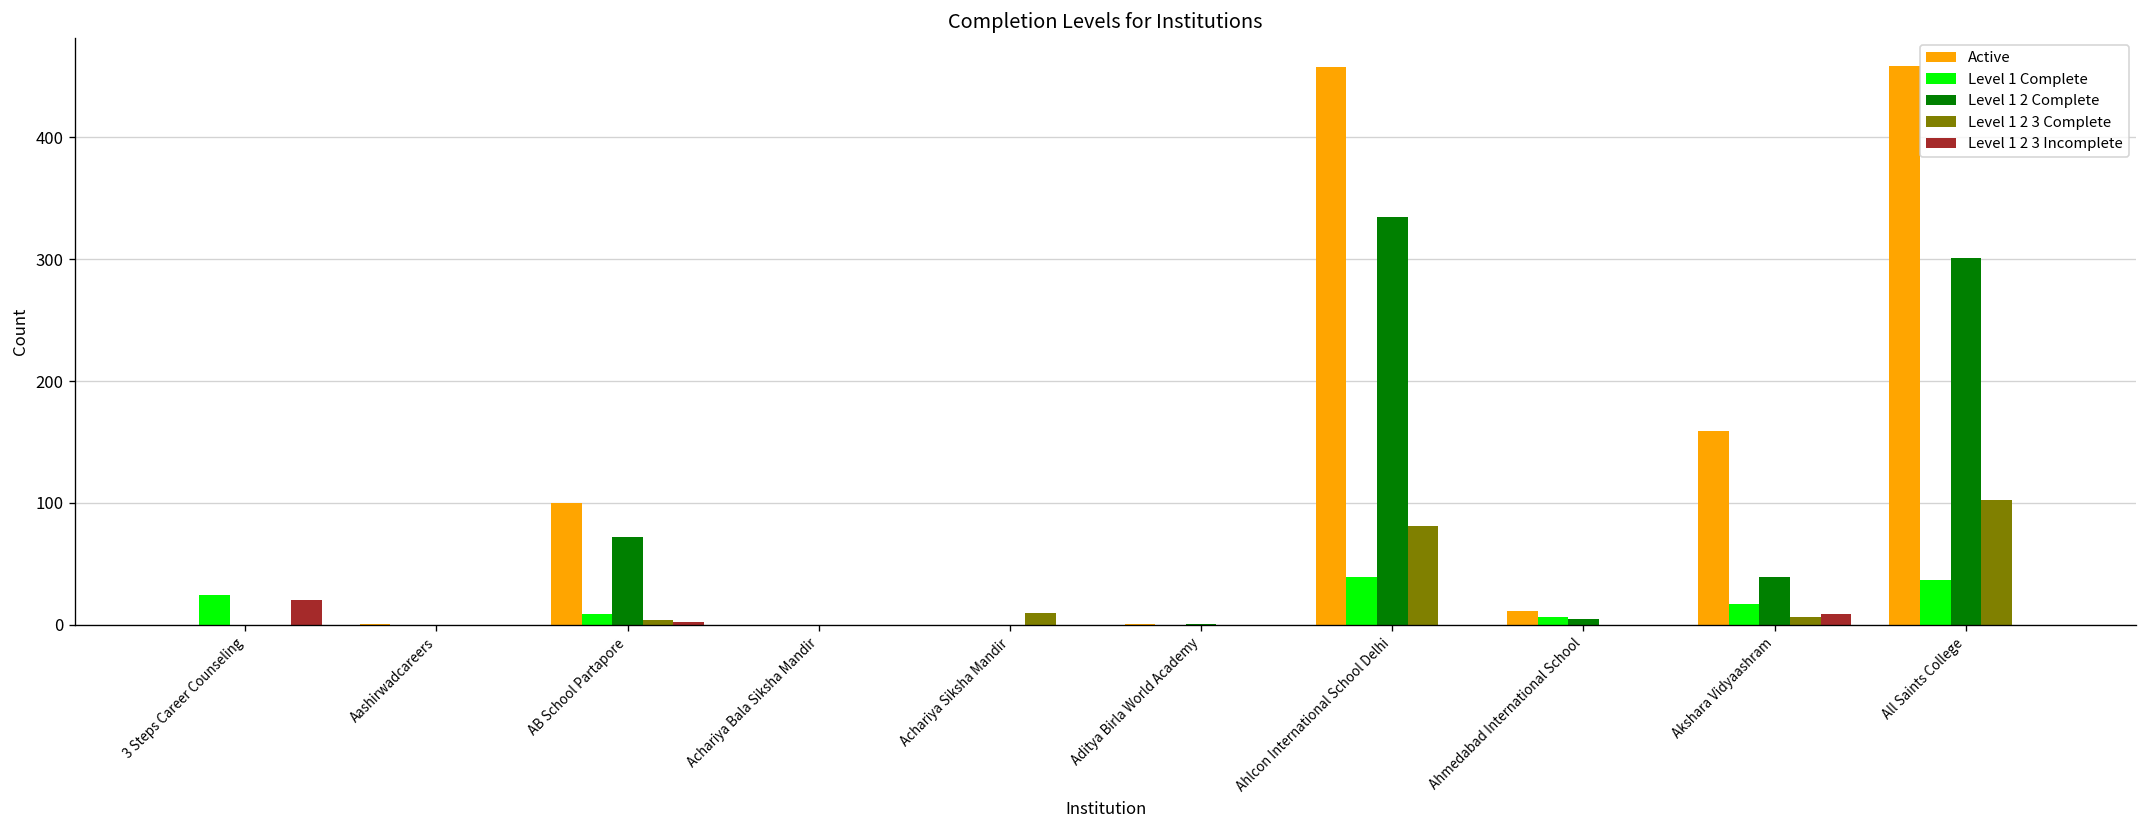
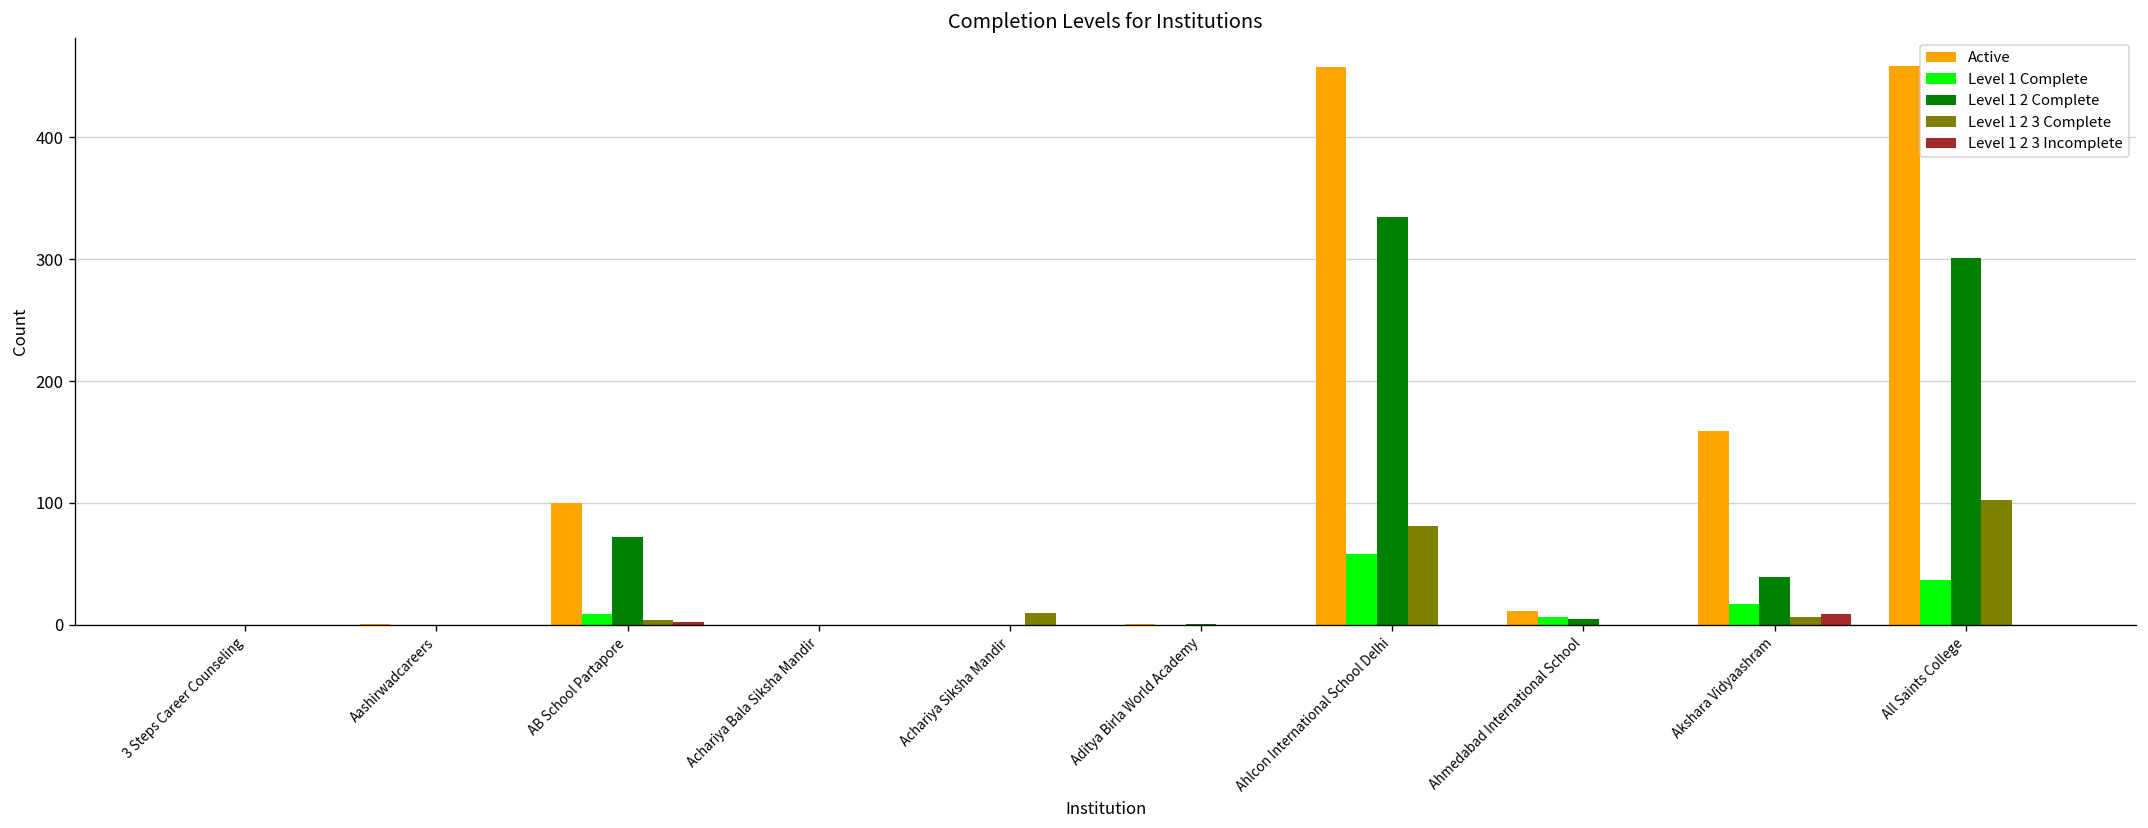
  {
    "Active": {
      "3 Steps Career Counseling": 0,
      "AB School Partapore": 100,
      "Achariya Bala Siksha Mandir": 0,
      "Achariya Siksha Mandir": 0,
      "Ahlcon International School Delhi": 458,
      "Ahmedabad International School": 11,
      "Akshara Vidyaashram": 159,
      "All Saints College": 459
    },
    "Level 1 Complete": {
-     "3 Steps Career Counseling": 24,
+     "3 Steps Career Counseling": 0,
      "Aashirwadcareers": 0,
      "AB School Partapore": 9,
      "Achariya Bala Siksha Mandir": 0,
      "Achariya Siksha Mandir": 0,
      "Aditya Birla World Academy": 0,
-     "Ahlcon International School Delhi": 39,
+     "Ahlcon International School Delhi": 58,
      "Ahmedabad International School": 6,
      "Akshara Vidyaashram": 17,
      "All Saints College": 37
    },
    "Level 1 2 Complete": {
      "3 Steps Career Counseling": 0,
      "Aashirwadcareers": 0,
      "AB School Partapore": 72,
      "Achariya Bala Siksha Mandir": 0,
      "Achariya Siksha Mandir": 0,
      "Ahlcon International School Delhi": 335,
      "Ahmedabad International School": 5,
      "Akshara Vidyaashram": 39,
      "All Saints College": 301
    },
    "Level 1 2 3 Complete": {
      "3 Steps Career Counseling": 0,
      "Aashirwadcareers": 0,
      "AB School Partapore": 4,
      "Achariya Bala Siksha Mandir": 0,
      "Achariya Siksha Mandir": 10,
      "Aditya Birla World Academy": 0,
      "Ahlcon International School Delhi": 81,
      "Ahmedabad International School": 0,
      "Akshara Vidyaashram": 6,
      "All Saints College": 102
    },
    "Level 1 2 3 Incomplete": {
-     "3 Steps Career Counseling": 20,
+     "3 Steps Career Counseling": 0,
      "Aashirwadcareers": 0,
      "Achariya Bala Siksha Mandir": 0,
      "Achariya Siksha Mandir": 0,
      "Aditya Birla World Academy": 0,
      "Ahlcon International School Delhi": 0,
      "Ahmedabad International School": 0,
      "Akshara Vidyaashram": 9,
      "All Saints College": 0
    }
  }
